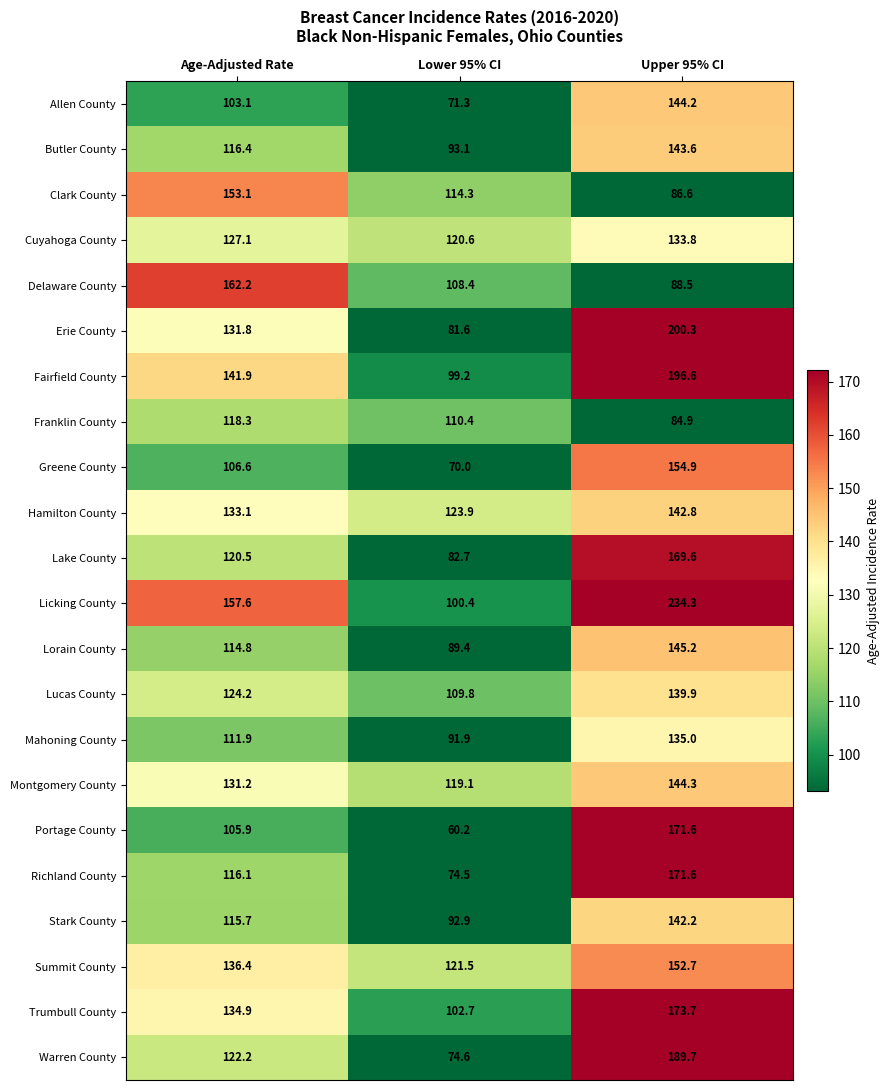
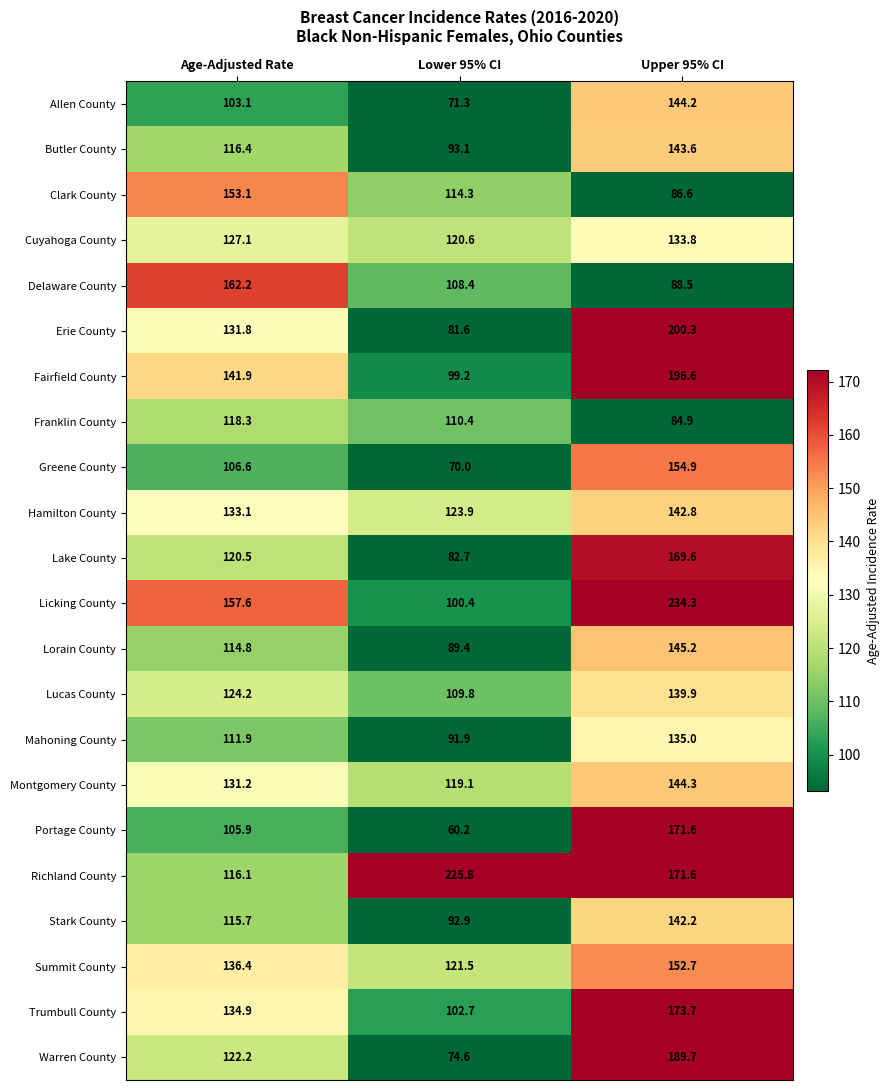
  {
    "Allen County": {
      "Age-Adjusted Rate": 103.1,
      "Lower 95% CI": 71.3,
      "Upper 95% CI": 144.2
    },
    "Butler County": {
      "Age-Adjusted Rate": 116.4,
      "Lower 95% CI": 93.1,
      "Upper 95% CI": 143.6
    },
    "Clark County": {
      "Age-Adjusted Rate": 153.1,
      "Lower 95% CI": 114.3,
      "Upper 95% CI": 86.6
    },
    "Cuyahoga County": {
      "Age-Adjusted Rate": 127.1,
      "Lower 95% CI": 120.6,
      "Upper 95% CI": 133.8
    },
    "Delaware County": {
      "Age-Adjusted Rate": 162.2,
      "Lower 95% CI": 108.4,
      "Upper 95% CI": 88.5
    },
    "Erie County": {
      "Age-Adjusted Rate": 131.8,
      "Lower 95% CI": 81.6,
      "Upper 95% CI": 200.3
    },
    "Fairfield County": {
      "Age-Adjusted Rate": 141.9,
      "Lower 95% CI": 99.2,
      "Upper 95% CI": 196.6
    },
    "Franklin County": {
      "Age-Adjusted Rate": 118.3,
      "Lower 95% CI": 110.4,
      "Upper 95% CI": 84.9
    },
    "Greene County": {
      "Age-Adjusted Rate": 106.6,
      "Lower 95% CI": 70.0,
      "Upper 95% CI": 154.9
    },
    "Hamilton County": {
      "Age-Adjusted Rate": 133.1,
      "Lower 95% CI": 123.9,
      "Upper 95% CI": 142.8
    },
    "Lake County": {
      "Age-Adjusted Rate": 120.5,
      "Lower 95% CI": 82.7,
      "Upper 95% CI": 169.6
    },
    "Licking County": {
      "Age-Adjusted Rate": 157.6,
      "Lower 95% CI": 100.4,
      "Upper 95% CI": 234.3
    },
    "Lorain County": {
      "Age-Adjusted Rate": 114.8,
      "Lower 95% CI": 89.4,
      "Upper 95% CI": 145.2
    },
    "Lucas County": {
      "Age-Adjusted Rate": 124.2,
      "Lower 95% CI": 109.8,
      "Upper 95% CI": 139.9
    },
    "Mahoning County": {
      "Age-Adjusted Rate": 111.9,
      "Lower 95% CI": 91.9,
      "Upper 95% CI": 135.0
    },
    "Montgomery County": {
      "Age-Adjusted Rate": 131.2,
      "Lower 95% CI": 119.1,
      "Upper 95% CI": 144.3
    },
    "Portage County": {
      "Age-Adjusted Rate": 105.9,
      "Lower 95% CI": 60.2,
      "Upper 95% CI": 171.6
    },
    "Richland County": {
      "Age-Adjusted Rate": 116.1,
-     "Lower 95% CI": 74.5,
+     "Lower 95% CI": 225.8,
      "Upper 95% CI": 171.6
    },
    "Stark County": {
      "Age-Adjusted Rate": 115.7,
      "Lower 95% CI": 92.9,
      "Upper 95% CI": 142.2
    },
    "Summit County": {
      "Age-Adjusted Rate": 136.4,
      "Lower 95% CI": 121.5,
      "Upper 95% CI": 152.7
    },
    "Trumbull County": {
      "Age-Adjusted Rate": 134.9,
      "Lower 95% CI": 102.7,
      "Upper 95% CI": 173.7
    },
    "Warren County": {
      "Age-Adjusted Rate": 122.2,
      "Lower 95% CI": 74.6,
      "Upper 95% CI": 189.7
    }
  }
